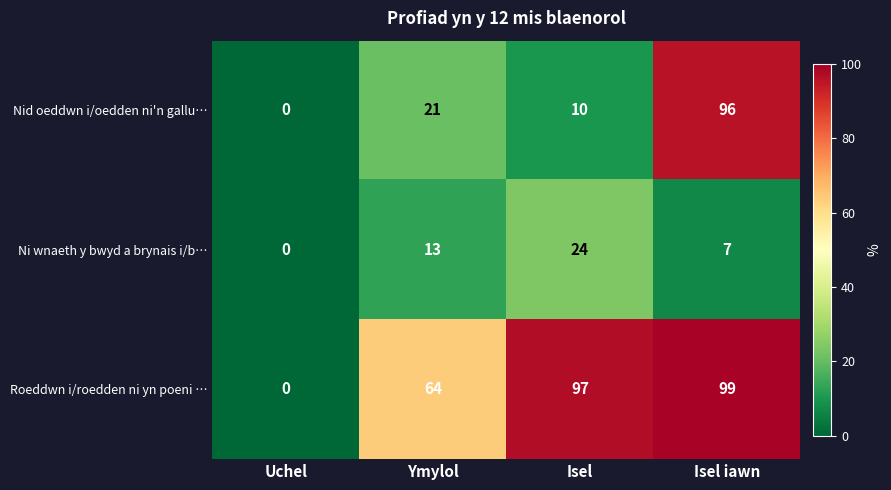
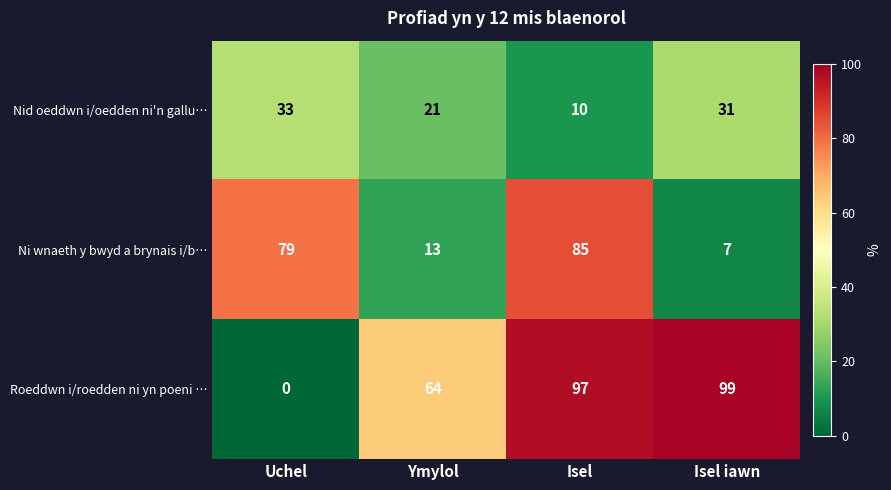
  {
    "Nid oeddwn i/oedden ni'n gallu…": {
-     "Uchel": 0,
+     "Uchel": 33,
      "Ymylol": 21,
      "Isel": 10,
-     "Isel iawn": 96
+     "Isel iawn": 31
    },
    "Ni wnaeth y bwyd a brynais i/b…": {
-     "Uchel": 0,
+     "Uchel": 79,
      "Ymylol": 13,
-     "Isel": 24,
+     "Isel": 85,
      "Isel iawn": 7
    },
    "Roeddwn i/roedden ni yn poeni …": {
      "Uchel": 0,
      "Ymylol": 64,
      "Isel": 97,
      "Isel iawn": 99
    }
  }
